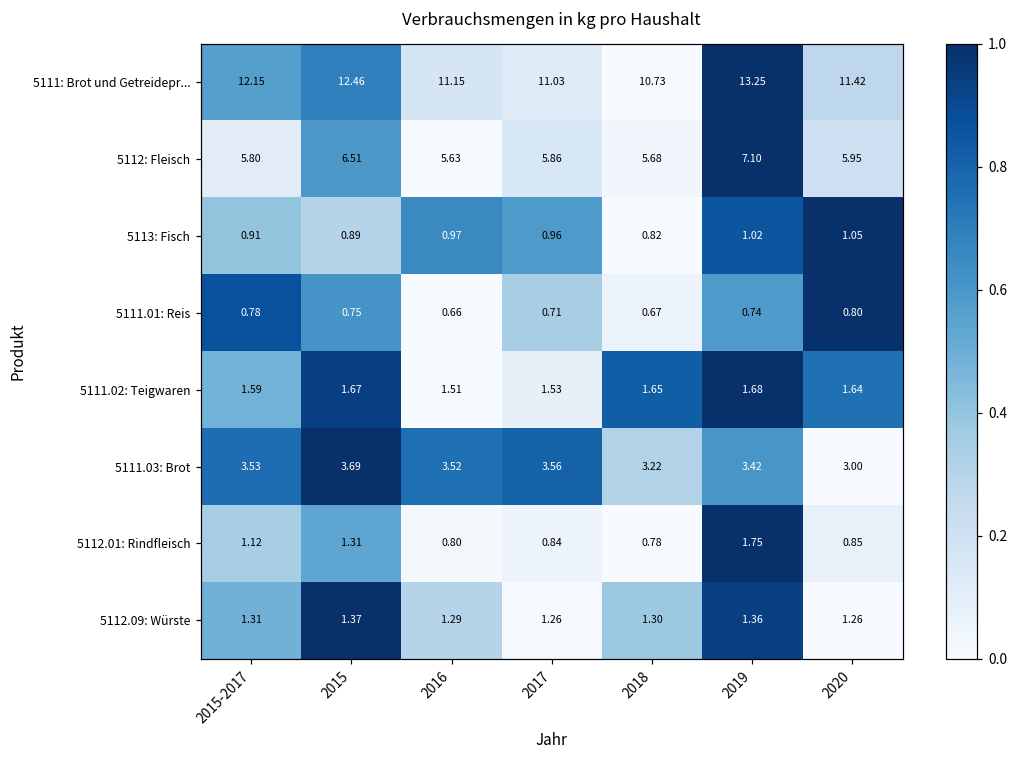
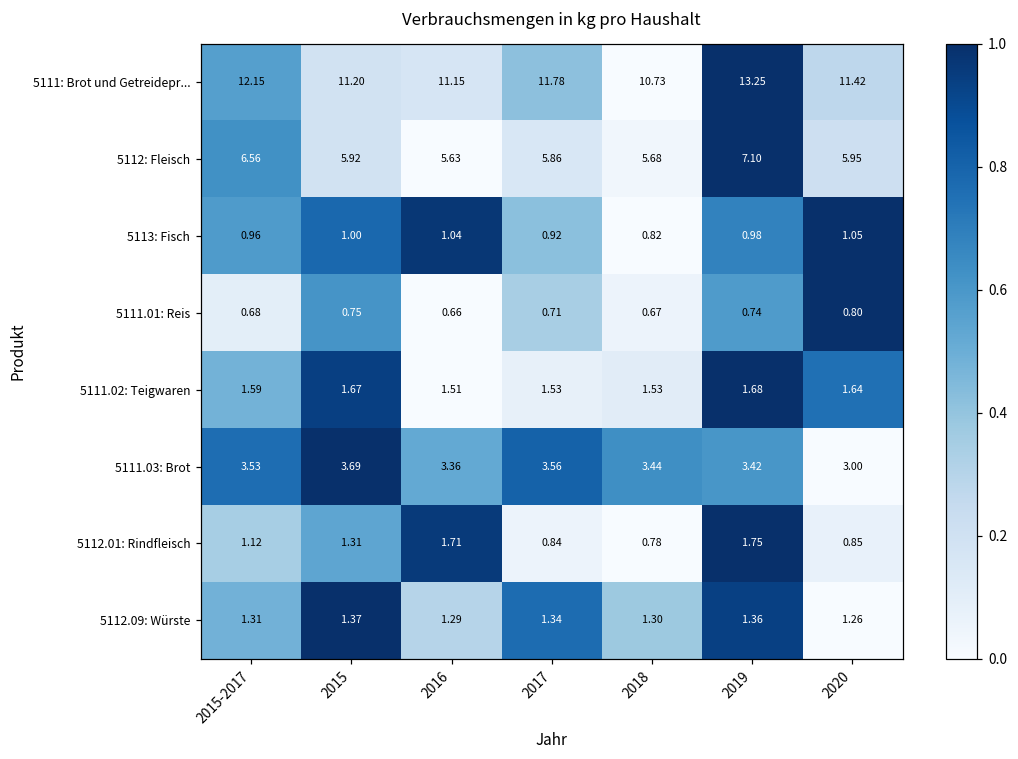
  {
    "5111: Brot und Getreidepr...": {
      "2015-2017": 12.15,
-     "2015": 12.46,
+     "2015": 11.20,
      "2016": 11.15,
-     "2017": 11.03,
+     "2017": 11.78,
      "2018": 10.73,
      "2019": 13.25,
      "2020": 11.42
    },
    "5112: Fleisch": {
-     "2015-2017": 5.80,
-     "2015": 6.51,
+     "2015-2017": 6.56,
+     "2015": 5.92,
      "2016": 5.63,
      "2017": 5.86,
      "2018": 5.68,
      "2019": 7.10,
      "2020": 5.95
    },
    "5113: Fisch": {
-     "2015-2017": 0.91,
-     "2015": 0.89,
-     "2016": 0.97,
-     "2017": 0.96,
+     "2015-2017": 0.96,
+     "2015": 1.00,
+     "2016": 1.04,
+     "2017": 0.92,
      "2018": 0.82,
-     "2019": 1.02,
+     "2019": 0.98,
      "2020": 1.05
    },
    "5111.01: Reis": {
-     "2015-2017": 0.78,
+     "2015-2017": 0.68,
      "2015": 0.75,
      "2016": 0.66,
      "2017": 0.71,
      "2018": 0.67,
      "2019": 0.74,
      "2020": 0.80
    },
    "5111.02: Teigwaren": {
      "2015-2017": 1.59,
      "2015": 1.67,
      "2016": 1.51,
      "2017": 1.53,
-     "2018": 1.65,
+     "2018": 1.53,
      "2019": 1.68,
      "2020": 1.64
    },
    "5111.03: Brot": {
      "2015-2017": 3.53,
      "2015": 3.69,
-     "2016": 3.52,
+     "2016": 3.36,
      "2017": 3.56,
-     "2018": 3.22,
+     "2018": 3.44,
      "2019": 3.42,
      "2020": 3.00
    },
    "5112.01: Rindfleisch": {
      "2015-2017": 1.12,
      "2015": 1.31,
-     "2016": 0.80,
+     "2016": 1.71,
      "2017": 0.84,
      "2018": 0.78,
      "2019": 1.75,
      "2020": 0.85
    },
    "5112.09: Würste": {
      "2015-2017": 1.31,
      "2015": 1.37,
      "2016": 1.29,
-     "2017": 1.26,
+     "2017": 1.34,
      "2018": 1.30,
      "2019": 1.36,
      "2020": 1.26
    }
  }
